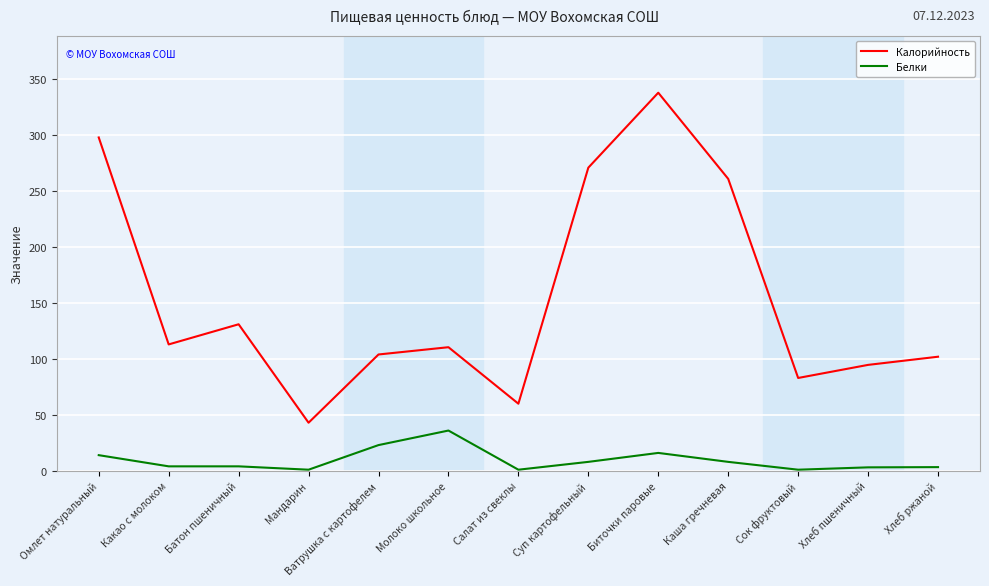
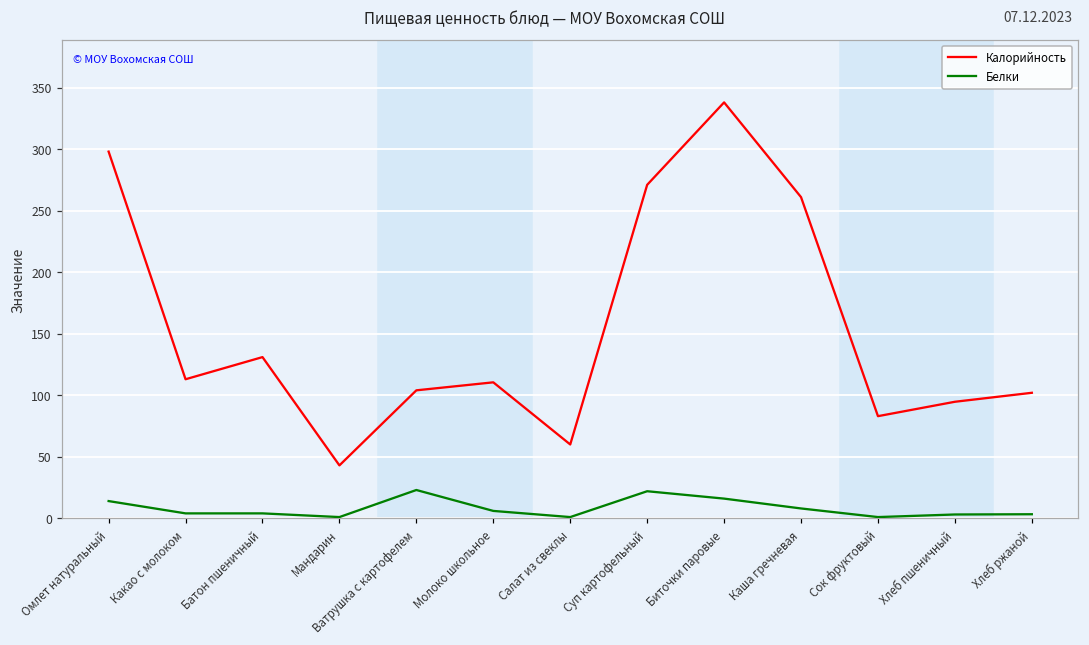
  {
    "Калорийность": {
      "Омлет натуральный": 298,
      "Какао с молоком": 113,
      "Батон пшеничный": 131,
      "Мандарин": 43,
      "Ватрушка с картофелем": 104,
      "Молоко школьное": 111,
      "Салат из свеклы": 60,
      "Суп картофельный": 271,
      "Биточки паровые": 338,
      "Каша гречневая": 261,
      "Сок фруктовый": 83,
      "Хлеб пшеничный": 95,
      "Хлеб ржаной": 102
    },
    "Белки": {
      "Омлет натуральный": 14,
      "Какао с молоком": 4,
      "Батон пшеничный": 4,
      "Мандарин": 1,
      "Ватрушка с картофелем": 23,
-     "Молоко школьное": 36,
+     "Молоко школьное": 6,
      "Салат из свеклы": 1,
-     "Суп картофельный": 8,
+     "Суп картофельный": 22,
      "Биточки паровые": 16,
      "Каша гречневая": 8,
      "Сок фруктовый": 1,
      "Хлеб пшеничный": 3,
      "Хлеб ржаной": 3
    }
  }
